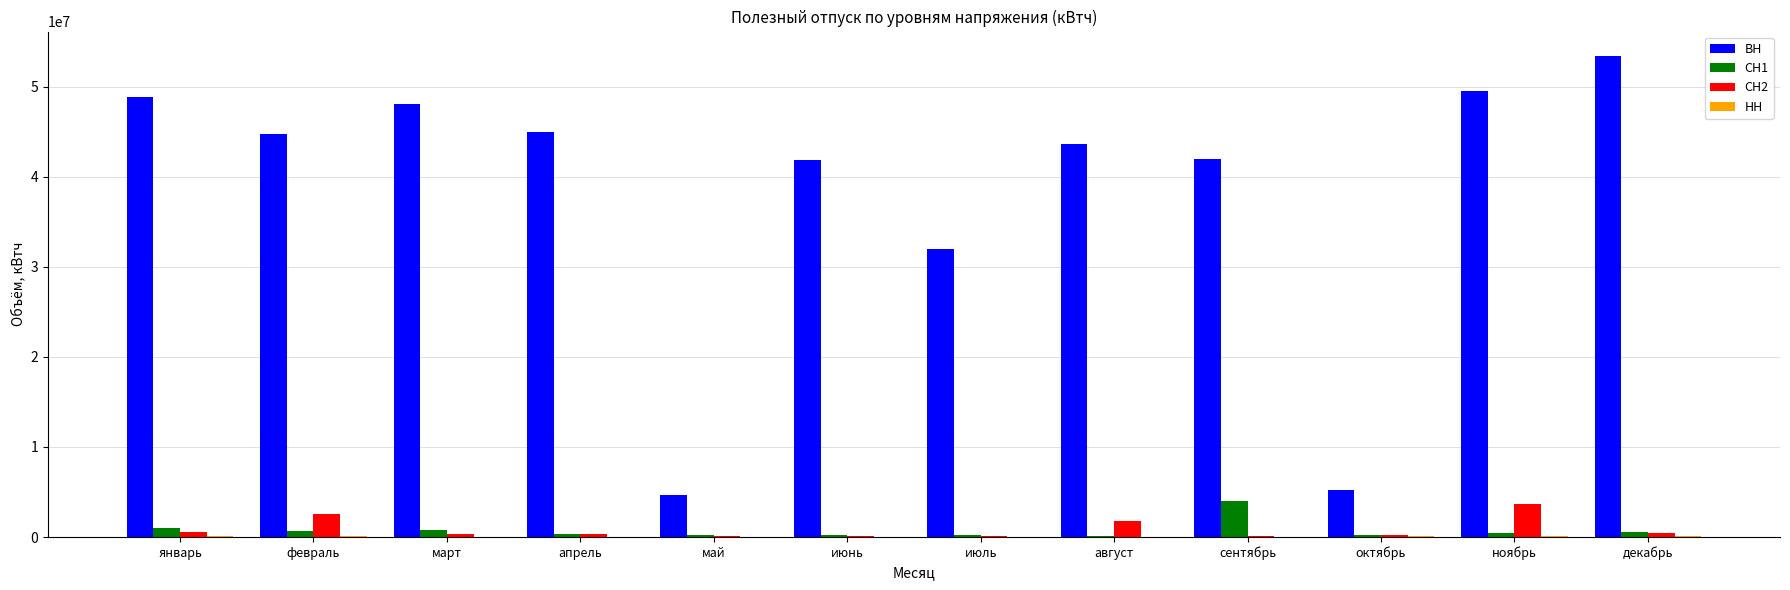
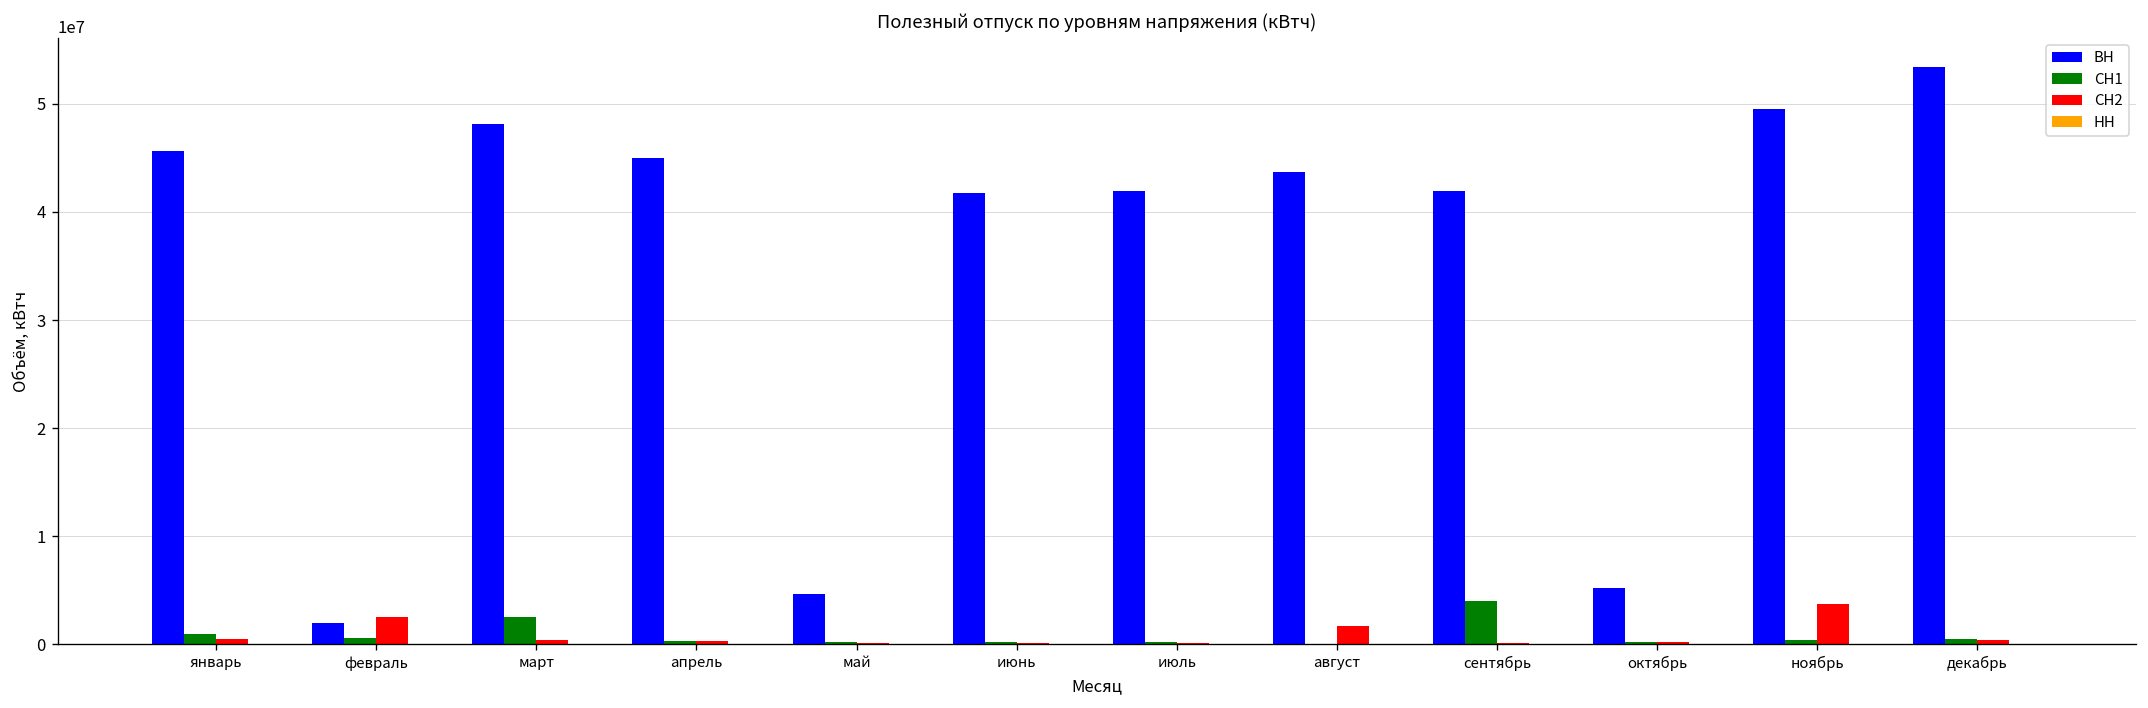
  {
    "ВН": {
-     "январь": 49000000,
-     "февраль": 45000000,
+     "январь": 46000000,
+     "февраль": 2000000,
      "март": 48000000,
      "апрель": 45000000,
      "май": 5000000,
      "июнь": 42000000,
-     "июль": 32000000,
+     "июль": 42000000,
      "август": 44000000,
      "сентябрь": 42000000,
      "октябрь": 5000000,
      "ноябрь": 50000000,
      "декабрь": 53000000
    },
    "СН1": {
      "январь": 1000000,
      "февраль": 1000000,
-     "март": 1000000,
+     "март": 3000000,
      "апрель": 0,
      "сентябрь": 4000000,
      "ноябрь": 0,
      "декабрь": 1000000
    },
    "СН2": {
      "январь": 1000000,
      "февраль": 3000000,
      "март": 0,
      "апрель": 0,
      "август": 2000000,
      "ноябрь": 4000000,
      "декабрь": 0
    }
  }
